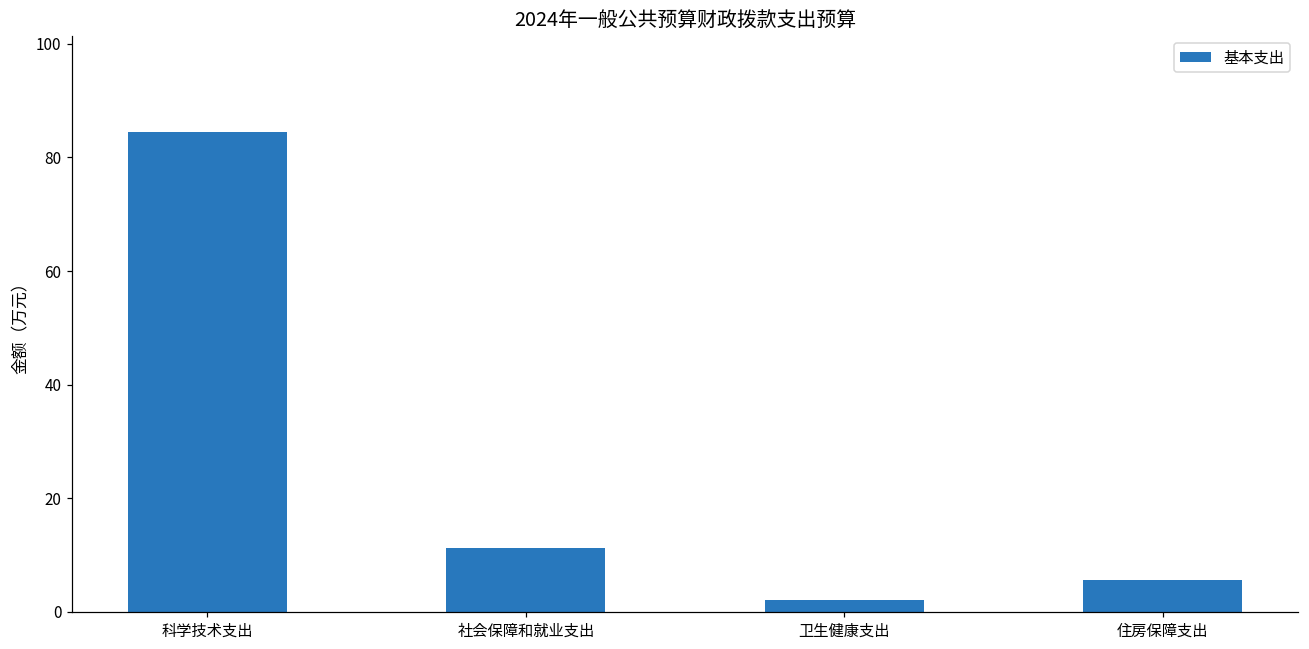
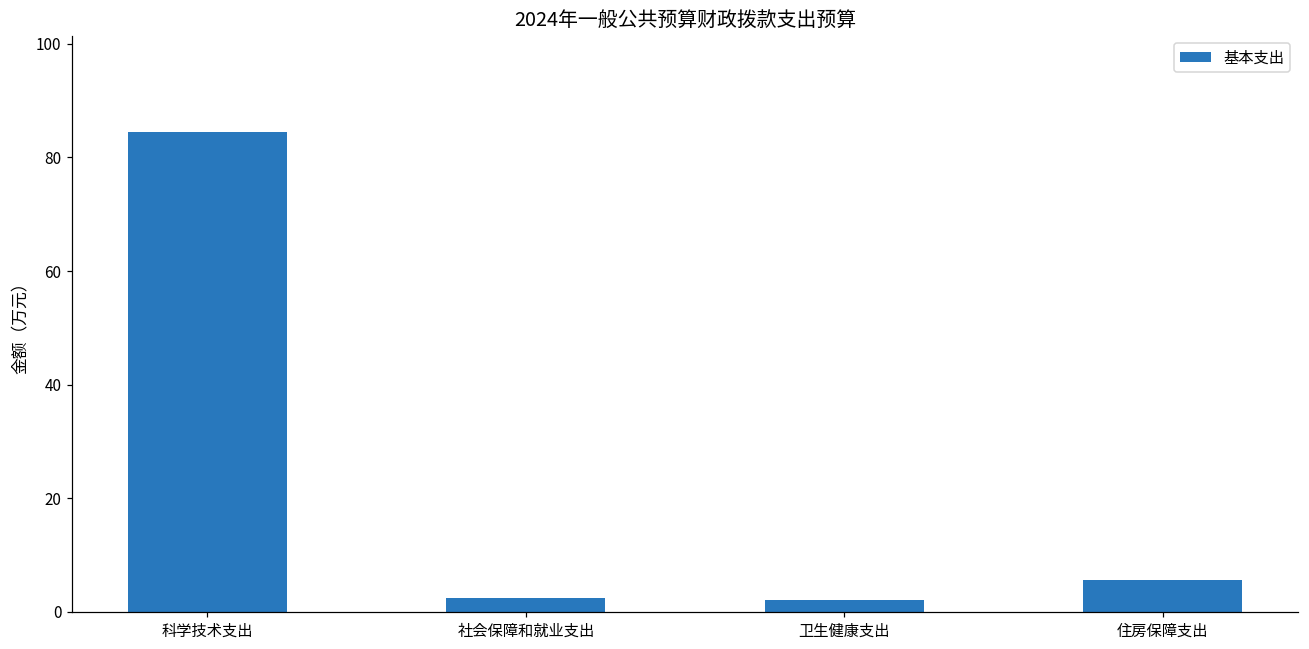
  {
    "科学技术支出": 85,
-   "社会保障和就业支出": 11,
+   "社会保障和就业支出": 3,
    "卫生健康支出": 2,
    "住房保障支出": 6
  }
